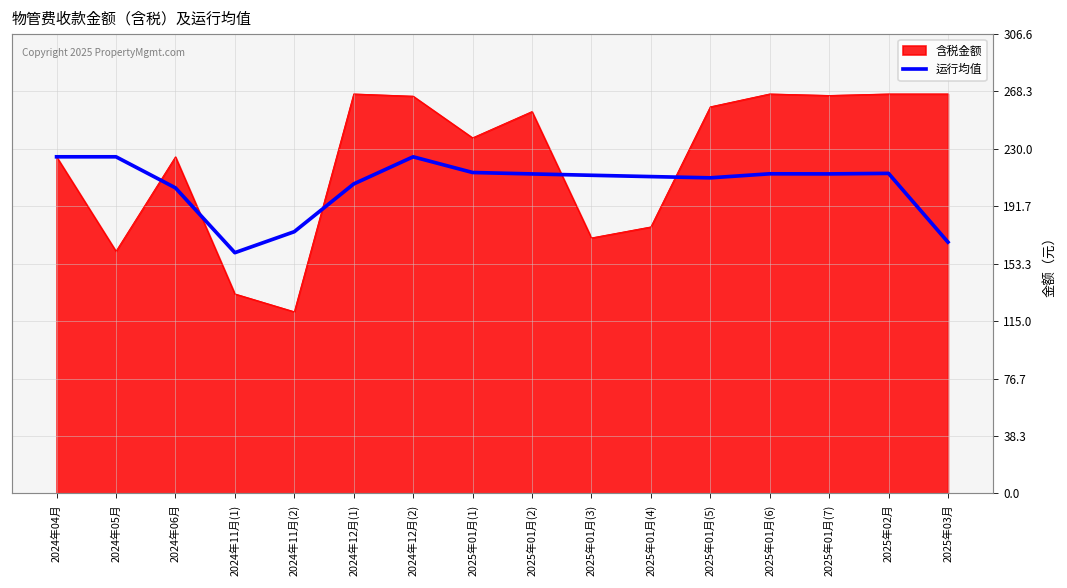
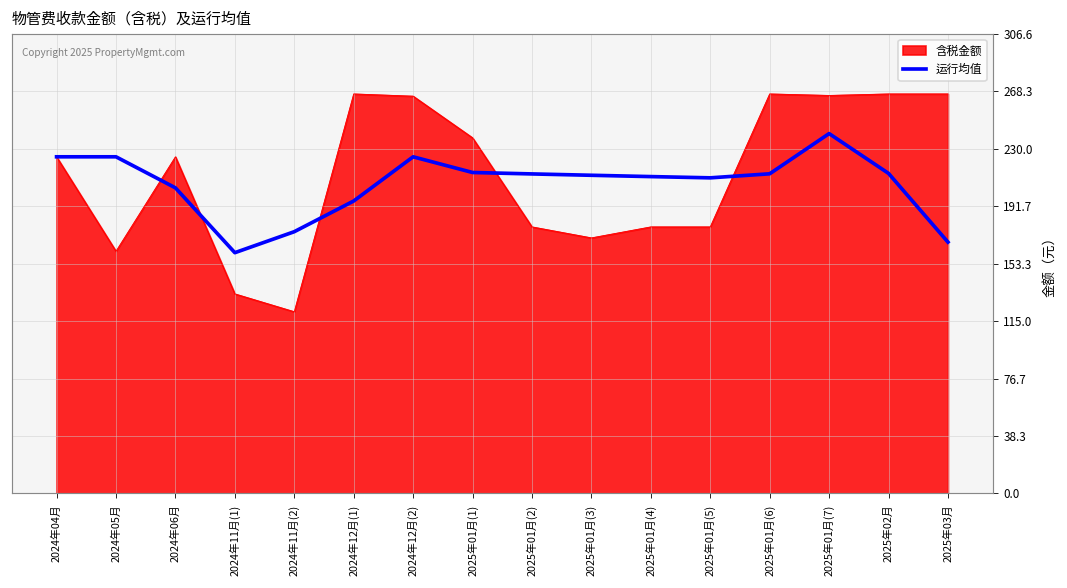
  {
    "含税金额": {
      "2024年05月": 162,
      "2024年06月": 225,
      "2024年11月(1)": 133,
      "2024年11月(2)": 121,
      "2024年12月(1)": 267,
      "2024年12月(2)": 265,
      "2025年01月(1)": 237,
-     "2025年01月(2)": 255,
+     "2025年01月(2)": 178,
      "2025年01月(3)": 171,
      "2025年01月(4)": 178,
-     "2025年01月(5)": 258,
+     "2025年01月(5)": 178,
      "2025年01月(6)": 267,
      "2025年01月(7)": 266,
      "2025年02月": 267,
      "2025年03月": 267
    },
    "运行均值": {
      "2024年05月": 225,
      "2024年06月": 204,
      "2024年11月(1)": 161,
      "2024年11月(2)": 175,
-     "2024年12月(1)": 207,
+     "2024年12月(1)": 195,
      "2024年12月(2)": 225,
      "2025年01月(1)": 214,
      "2025年01月(2)": 213,
      "2025年01月(3)": 212,
      "2025年01月(4)": 211,
      "2025年01月(5)": 211,
      "2025年01月(6)": 213,
-     "2025年01月(7)": 213,
+     "2025年01月(7)": 240,
      "2025年02月": 214,
      "2025年03月": 168
    }
  }
